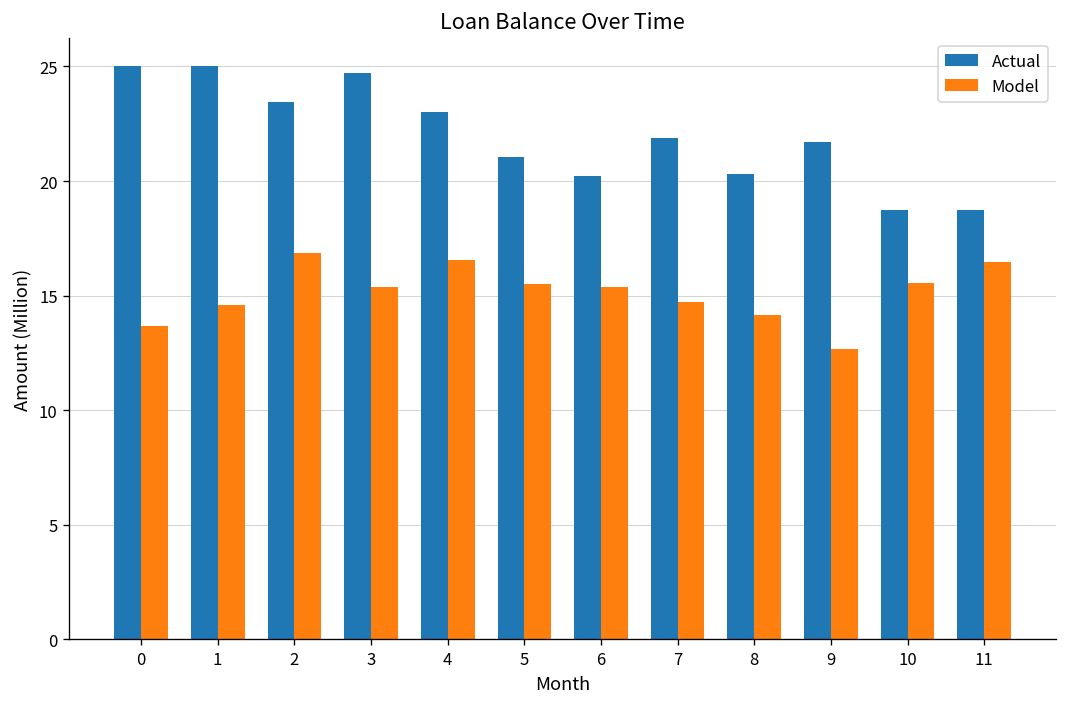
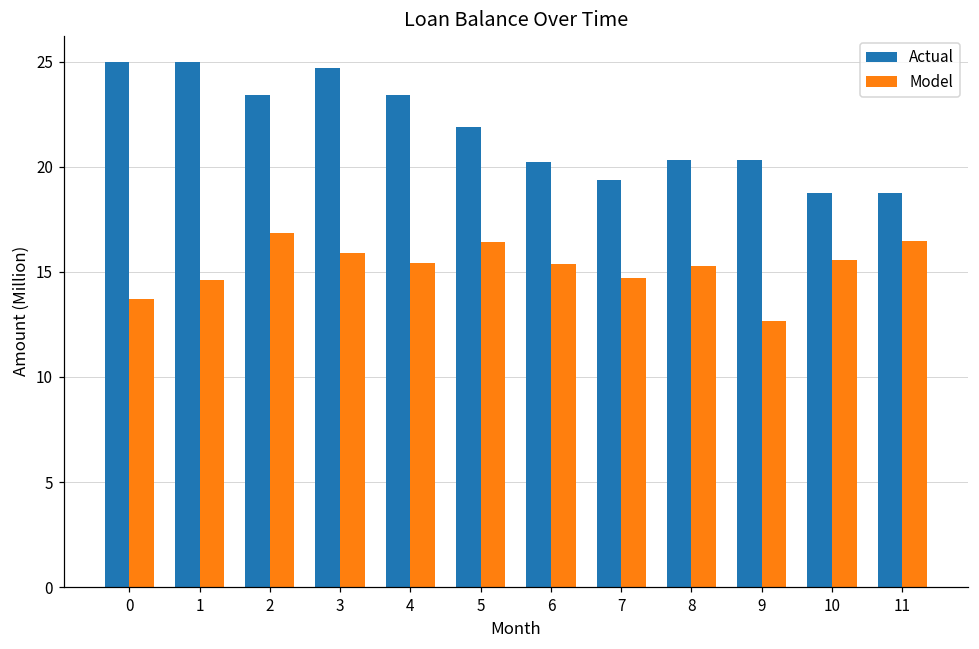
  {
    "Actual": {
      "0": 25.0,
      "1": 25.0,
      "2": 23.4,
      "3": 24.7,
-     "4": 23.0,
-     "5": 21.0,
+     "4": 23.4,
+     "5": 21.9,
      "6": 20.2,
-     "7": 21.9,
+     "7": 19.4,
      "8": 20.3,
-     "9": 21.7,
+     "9": 20.3,
      "10": 18.8,
      "11": 18.8
    },
    "Model": {
      "0": 13.7,
      "1": 14.6,
      "2": 16.9,
-     "3": 15.4,
-     "4": 16.6,
-     "5": 15.5,
+     "3": 15.9,
+     "4": 15.4,
+     "5": 16.4,
      "6": 15.4,
      "7": 14.7,
-     "8": 14.2,
+     "8": 15.3,
      "9": 12.7,
      "10": 15.6,
      "11": 16.5
    }
  }
